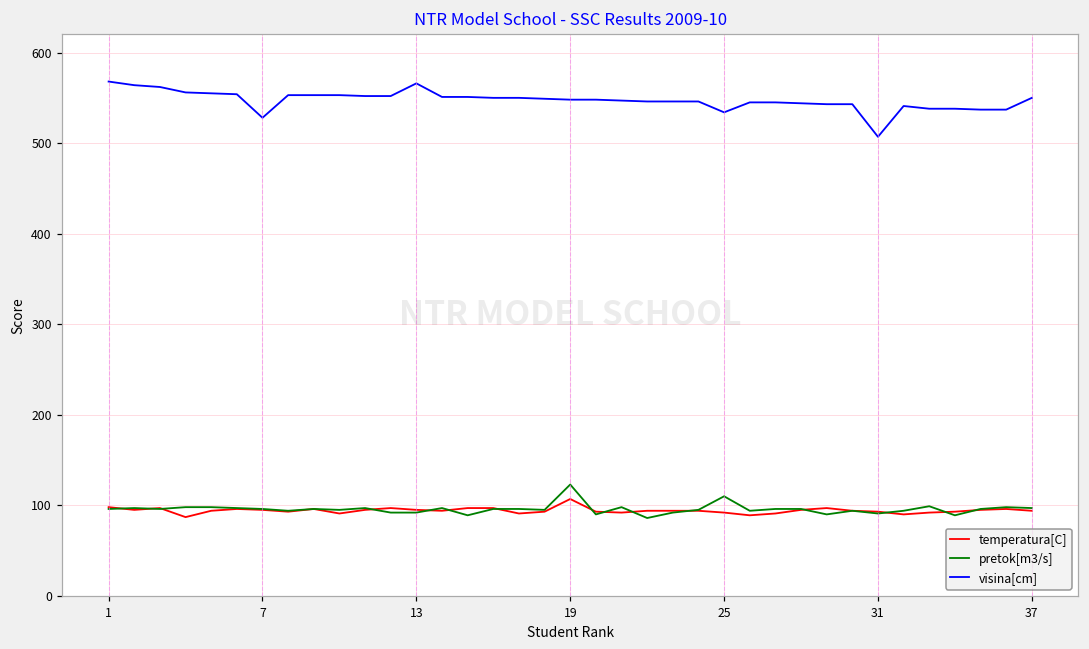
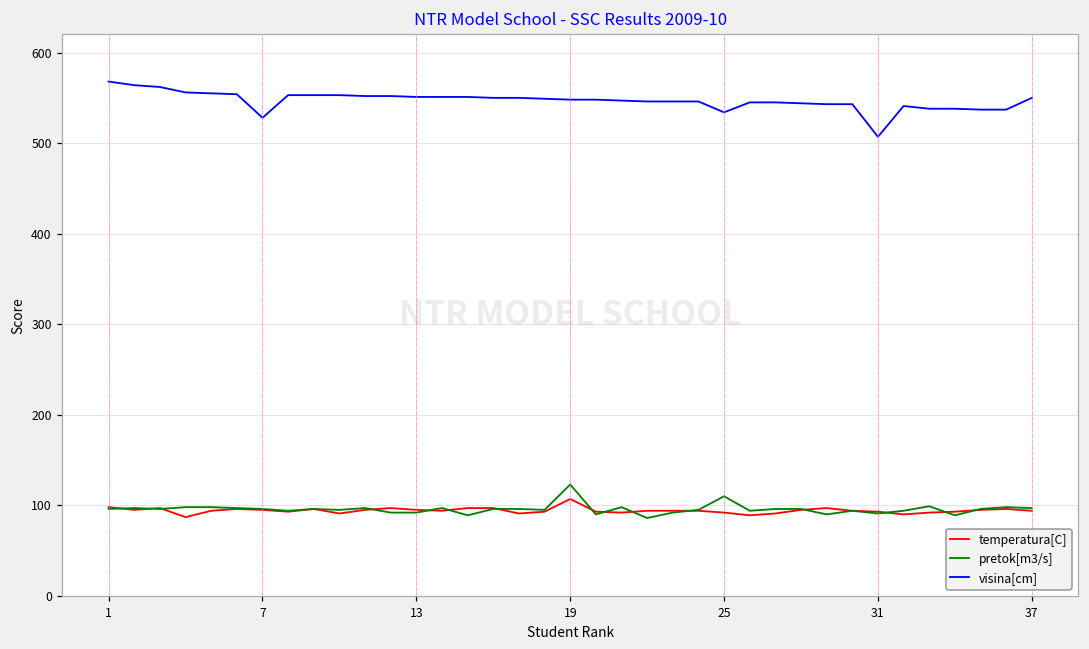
  {
    "temperatura[C]": {
      "19": 110,
      "25": 90
    },
    "pretok[m3/s]": {
      "19": 120,
      "25": 110
    },
    "visina[cm]": {
      "1": 570,
      "7": 530,
-     "13": 570,
+     "13": 550,
      "19": 550,
      "25": 530,
      "31": 510,
      "37": 550
    }
  }
